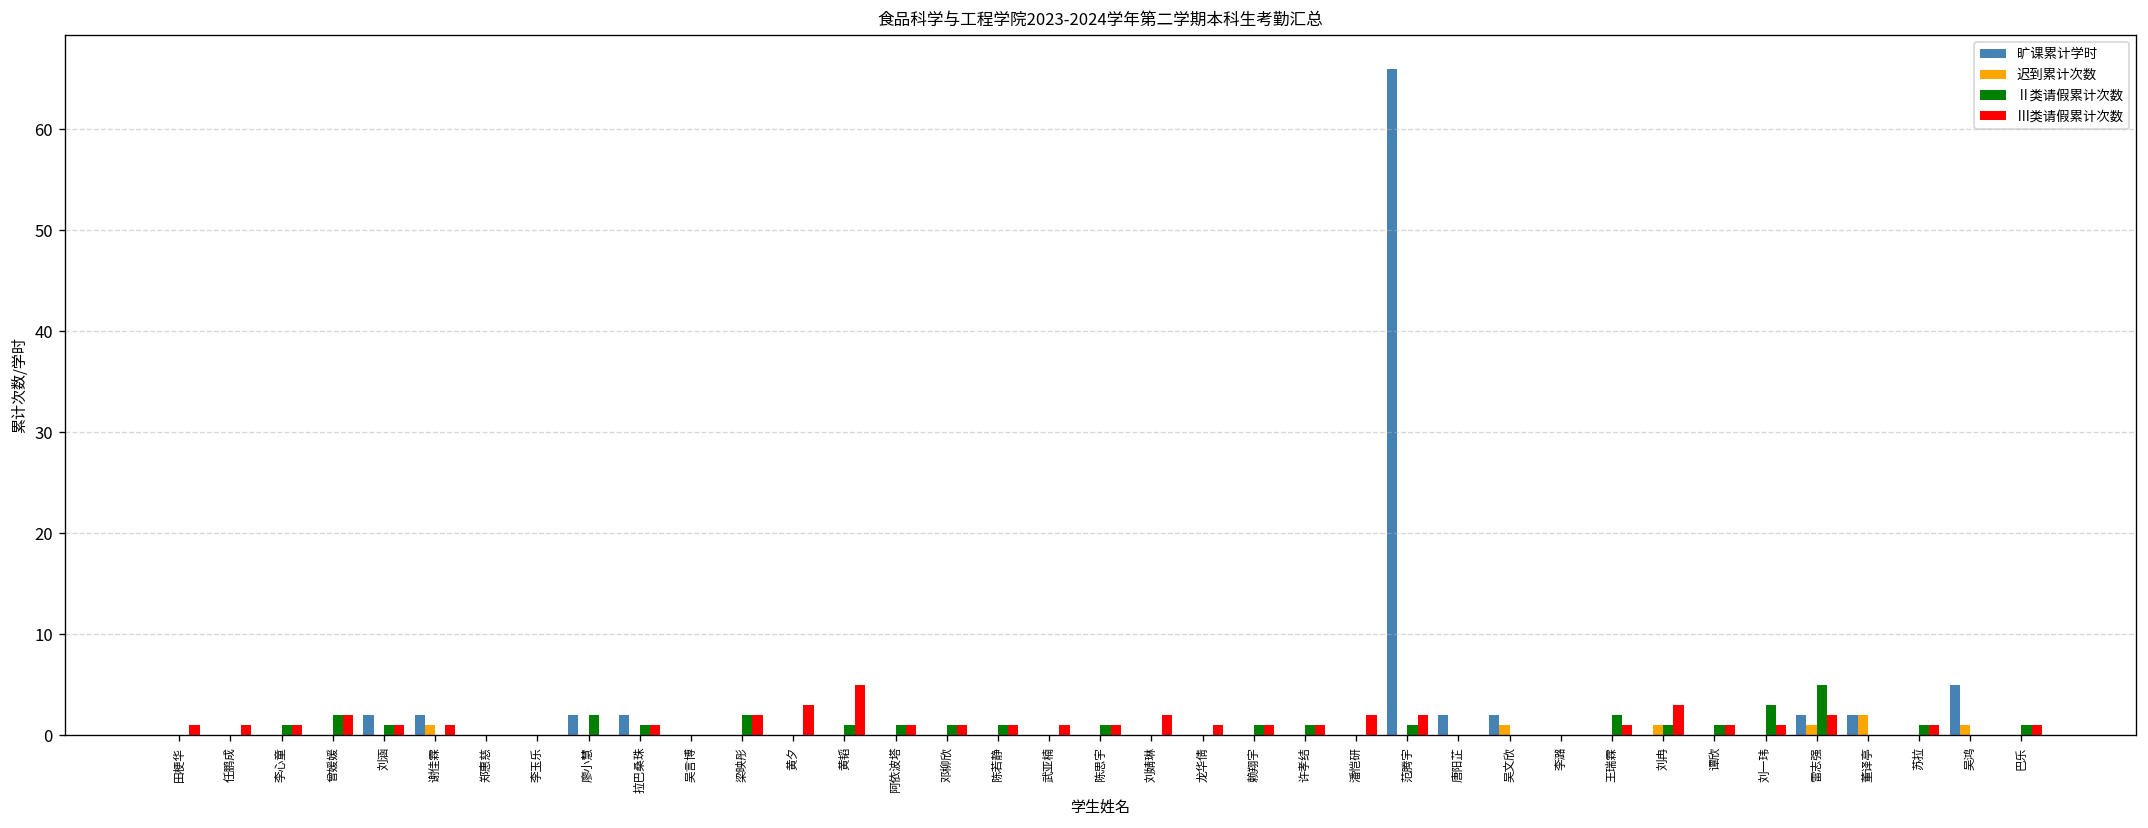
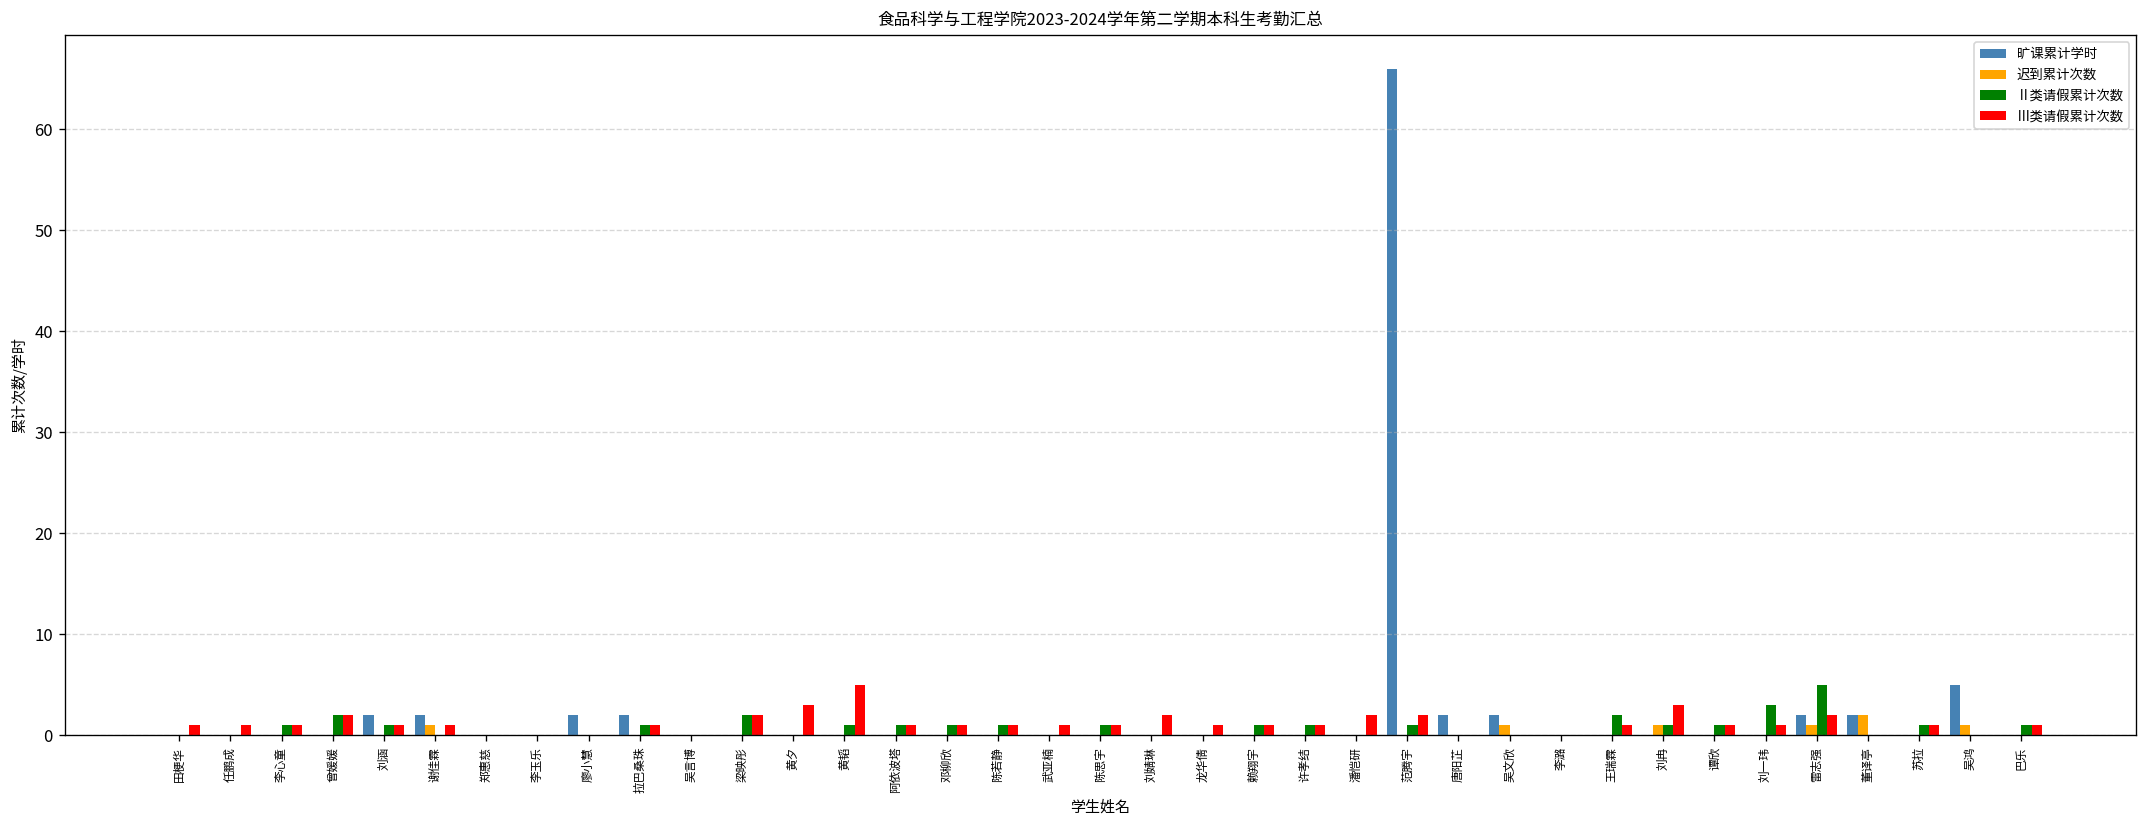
  {
    "旷课累计学时": {
      "田梗华": 0,
      "任鹏成": 0,
      "李心童": 0,
      "曾媛媛": 0,
      "刘涵": 2,
      "谢佳霖": 2,
      "郑惠慈": 0,
      "李玉乐": 0,
      "廖小慧": 2,
      "拉巴桑珠": 2,
      "吴言博": 0,
      "梁映彤": 0,
      "黄夕": 0,
      "黄韬": 0,
      "阿依波塔": 0,
      "邓柳欣": 0,
      "陈若静": 0,
      "武亚楠": 0,
      "陈思宇": 0,
      "刘婧琳": 0,
      "龙华倩": 0,
      "赖翔宇": 0,
      "许孝结": 0,
      "潘恺研": 0,
      "范腾宇": 66,
      "唐阳芷": 2,
      "吴文欣": 2,
      "李潞": 0,
      "王瑞霖": 0,
      "刘冉": 0,
      "谭欣": 0,
      "刘一玮": 0,
      "雷志强": 2,
      "董译亭": 2,
      "苏拉": 0,
      "吴鸿": 5,
      "巴乐": 0
    },
    "迟到累计次数": {
      "田梗华": 0,
      "任鹏成": 0,
      "李心童": 0,
      "曾媛媛": 0,
      "刘涵": 0,
      "谢佳霖": 1,
      "郑惠慈": 0,
      "李玉乐": 0,
      "廖小慧": 0,
      "拉巴桑珠": 0,
      "吴言博": 0,
      "梁映彤": 0,
      "黄夕": 0,
      "黄韬": 0,
      "阿依波塔": 0,
      "邓柳欣": 0,
      "陈若静": 0,
      "武亚楠": 0,
      "陈思宇": 0,
      "刘婧琳": 0,
      "龙华倩": 0,
      "赖翔宇": 0,
      "许孝结": 0,
      "潘恺研": 0,
      "范腾宇": 0,
      "唐阳芷": 0,
      "吴文欣": 1,
      "李潞": 0,
      "王瑞霖": 0,
      "刘冉": 1,
      "谭欣": 0,
      "刘一玮": 0,
      "雷志强": 1,
      "董译亭": 2,
      "苏拉": 0,
      "吴鸿": 1,
      "巴乐": 0
    },
    "Ⅱ类请假累计次数": {
      "田梗华": 0,
      "任鹏成": 0,
      "李心童": 1,
      "曾媛媛": 2,
      "刘涵": 1,
      "谢佳霖": 0,
      "郑惠慈": 0,
      "李玉乐": 0,
-     "廖小慧": 2,
+     "廖小慧": 0,
      "拉巴桑珠": 1,
      "吴言博": 0,
      "梁映彤": 2,
      "黄夕": 0,
      "黄韬": 1,
      "阿依波塔": 1,
      "邓柳欣": 1,
      "陈若静": 1,
      "武亚楠": 0,
      "陈思宇": 1,
      "刘婧琳": 0,
      "龙华倩": 0,
      "赖翔宇": 1,
      "许孝结": 1,
      "潘恺研": 0,
      "范腾宇": 1,
      "唐阳芷": 0,
      "吴文欣": 0,
      "李潞": 0,
      "王瑞霖": 2,
      "刘冉": 1,
      "谭欣": 1,
      "刘一玮": 3,
      "雷志强": 5,
      "董译亭": 0,
      "苏拉": 1,
      "吴鸿": 0,
      "巴乐": 1
    },
    "Ⅲ类请假累计次数": {
      "田梗华": 1,
      "任鹏成": 1,
      "李心童": 1,
      "曾媛媛": 2,
      "刘涵": 1,
      "谢佳霖": 1,
      "郑惠慈": 0,
      "李玉乐": 0,
      "廖小慧": 0,
      "拉巴桑珠": 1,
      "吴言博": 0,
      "梁映彤": 2,
      "黄夕": 3,
      "黄韬": 5,
      "阿依波塔": 1,
      "邓柳欣": 1,
      "陈若静": 1,
      "武亚楠": 1,
      "陈思宇": 1,
      "刘婧琳": 2,
      "龙华倩": 1,
      "赖翔宇": 1,
      "许孝结": 1,
      "潘恺研": 2,
      "范腾宇": 2,
      "唐阳芷": 0,
      "吴文欣": 0,
      "李潞": 0,
      "王瑞霖": 1,
      "刘冉": 3,
      "谭欣": 1,
      "刘一玮": 1,
      "雷志强": 2,
      "董译亭": 0,
      "苏拉": 1,
      "吴鸿": 0,
      "巴乐": 1
    }
  }
